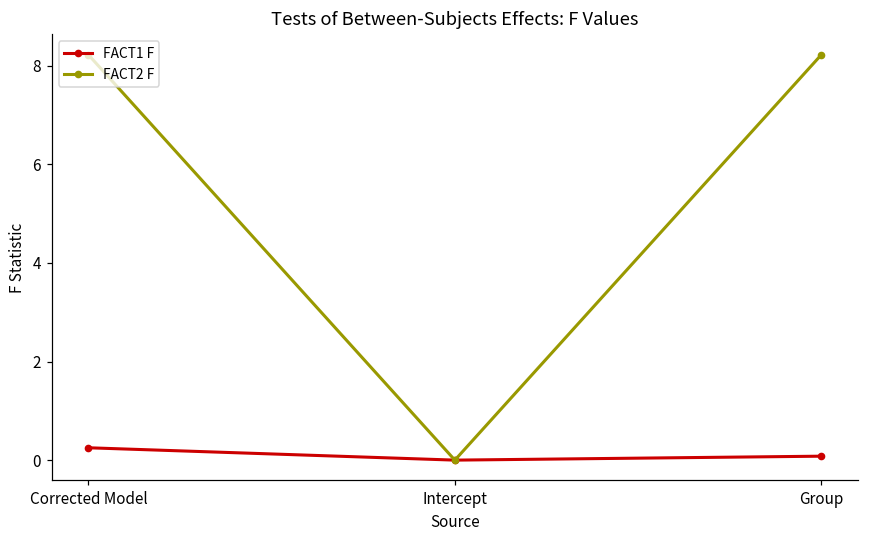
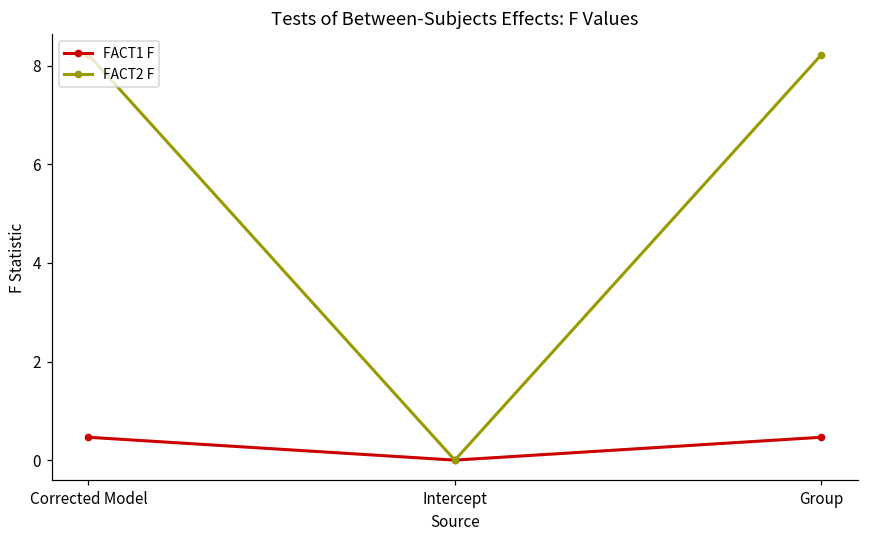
  {
    "FACT1 F": {
-     "Corrected Model": 0.3,
-     "Group": 0.1
+     "Corrected Model": 0.5,
+     "Group": 0.5
    },
    "FACT2 F": {
      "Group": 8.2
    }
  }
